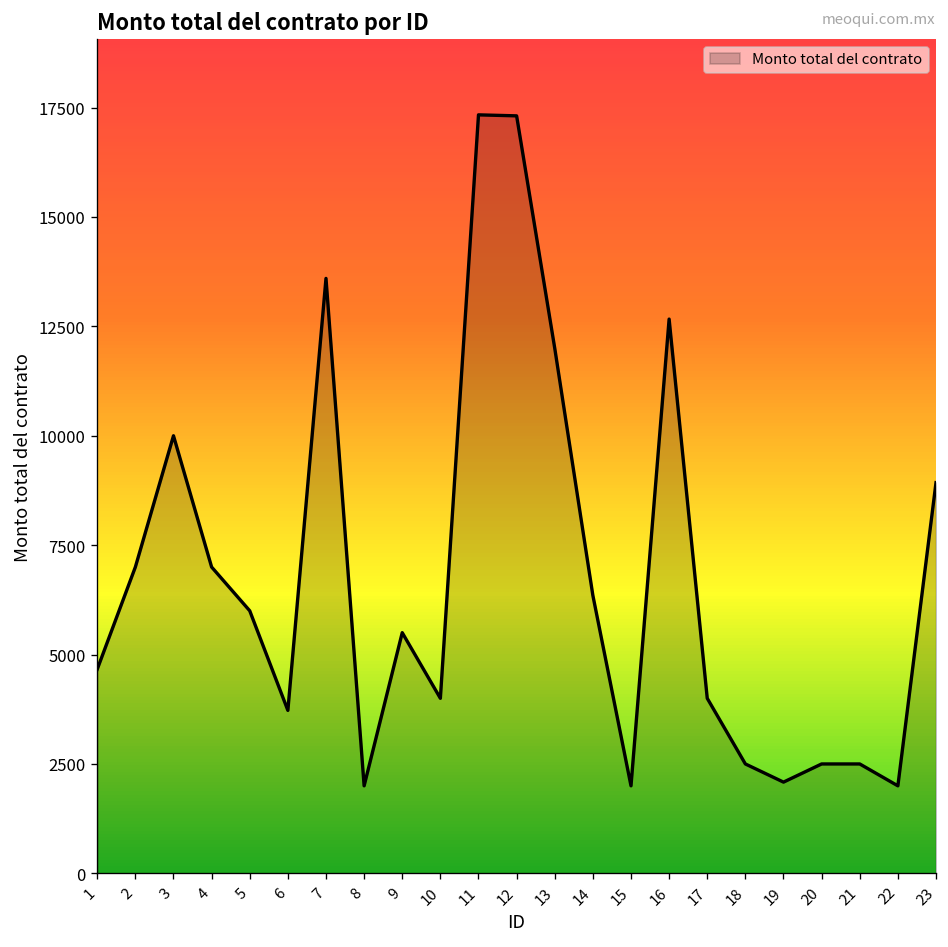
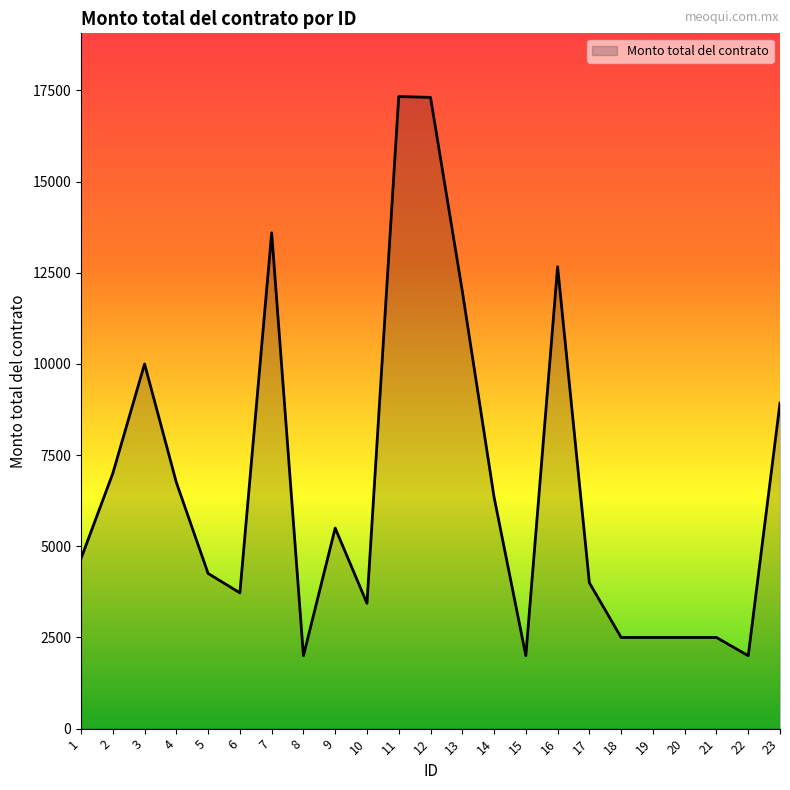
  {
    "1": 4700,
    "2": 7000,
    "3": 10000,
-   "4": 7000,
-   "5": 6000,
+   "4": 6800,
+   "5": 4300,
    "6": 3700,
    "7": 13600,
    "8": 2000,
    "9": 5500,
-   "10": 4000,
+   "10": 3400,
    "11": 17300,
    "12": 17300,
    "13": 12000,
    "14": 6400,
    "15": 2000,
    "16": 12700,
    "17": 4000,
    "18": 2500,
-   "19": 2100,
+   "19": 2500,
    "20": 2500,
    "21": 2500,
    "22": 2000,
    "23": 8900
  }
